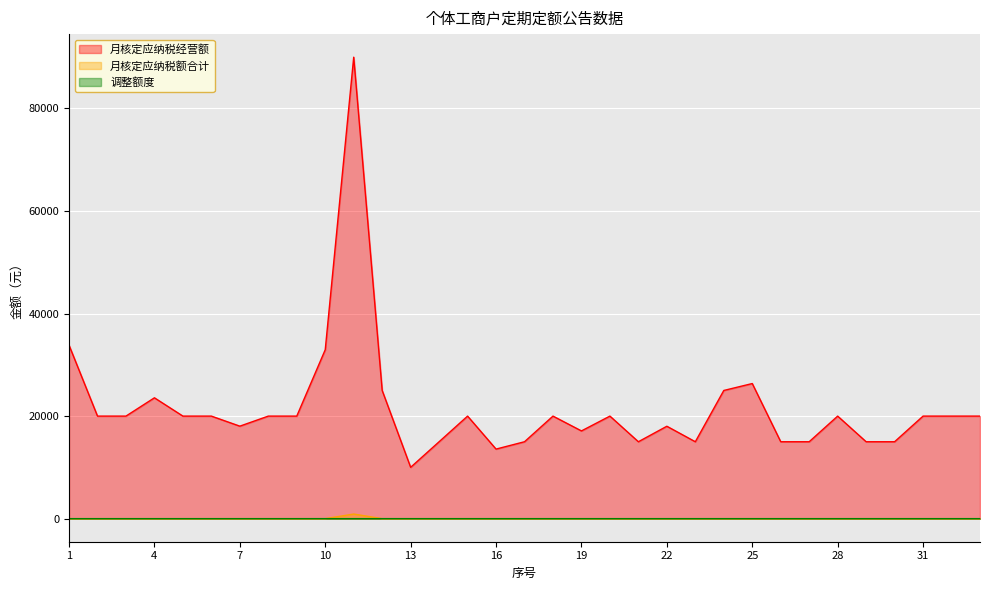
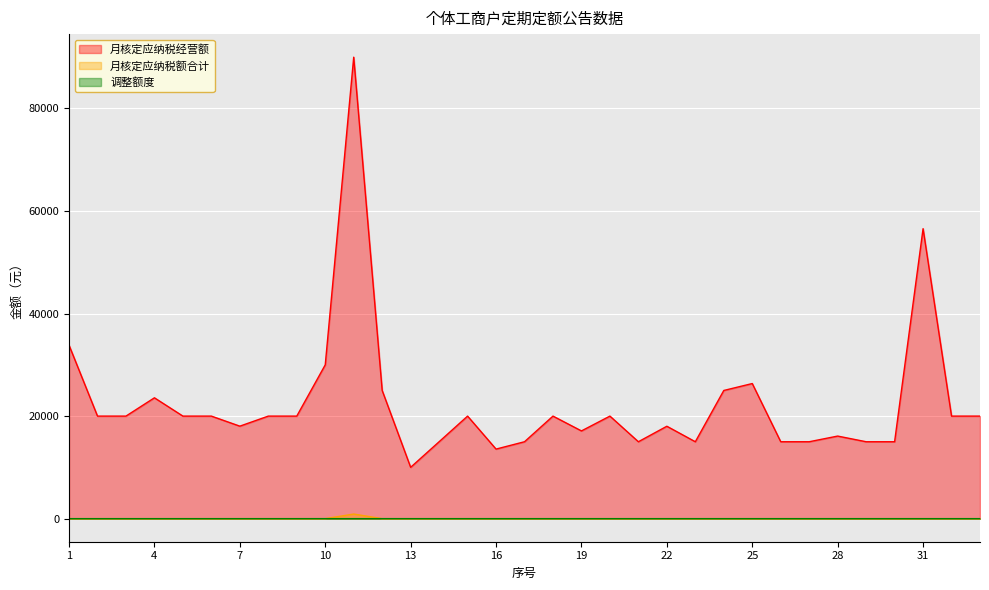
  {
    "月核定应纳税经营额": {
      "1": 34000,
      "4": 24000,
      "7": 18000,
-     "10": 33000,
+     "10": 30000,
      "13": 10000,
      "16": 14000,
      "19": 17000,
      "22": 18000,
      "25": 26000,
-     "28": 20000,
-     "31": 20000
+     "28": 16000,
+     "31": 57000
    }
  }
